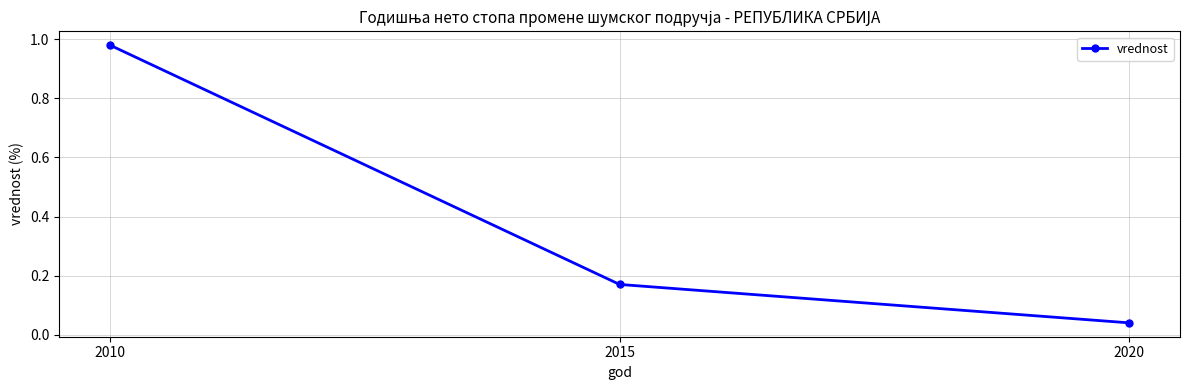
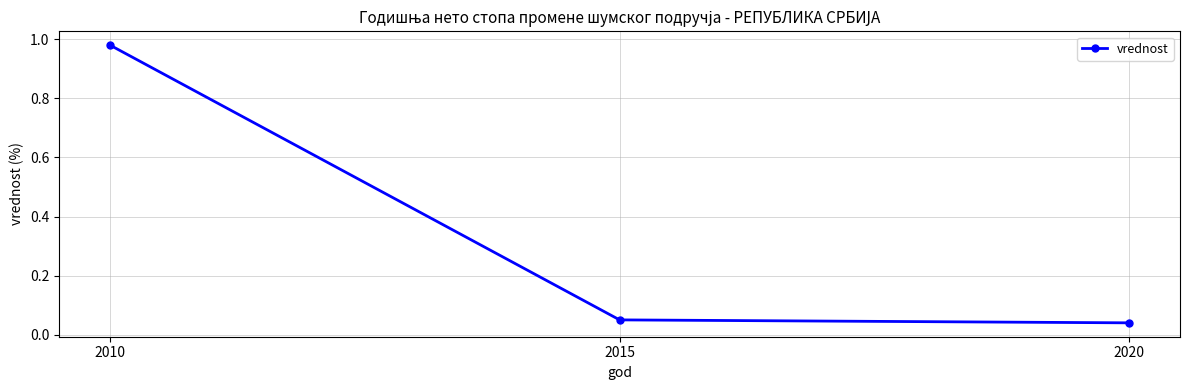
  {
    "2010": 0.98,
-   "2015": 0.17,
+   "2015": 0.05,
    "2020": 0.04
  }
